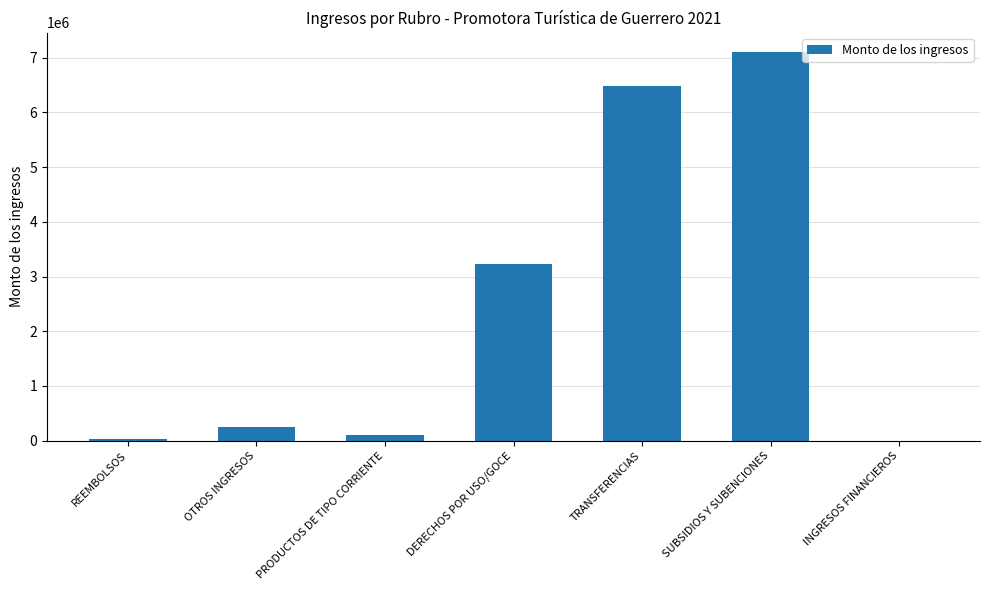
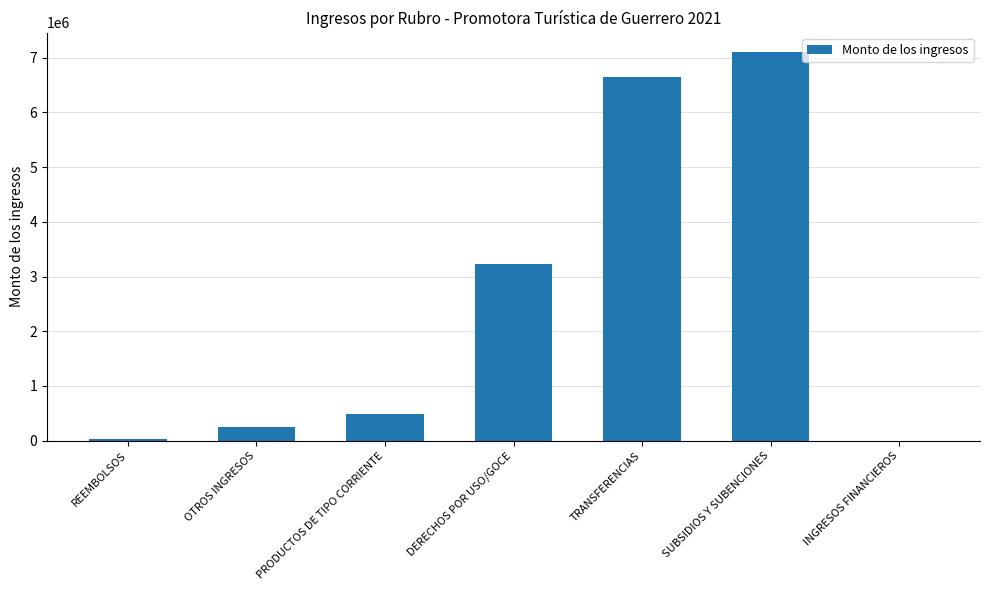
  {
    "OTROS INGRESOS": 300000,
-   "PRODUCTOS DE TIPO CORRIENTE": 100000,
+   "PRODUCTOS DE TIPO CORRIENTE": 500000,
    "DERECHOS POR USO/GOCE": 3200000,
-   "TRANSFERENCIAS": 6500000,
+   "TRANSFERENCIAS": 6700000,
    "SUBSIDIOS Y SUBENCIONES": 7100000
  }
